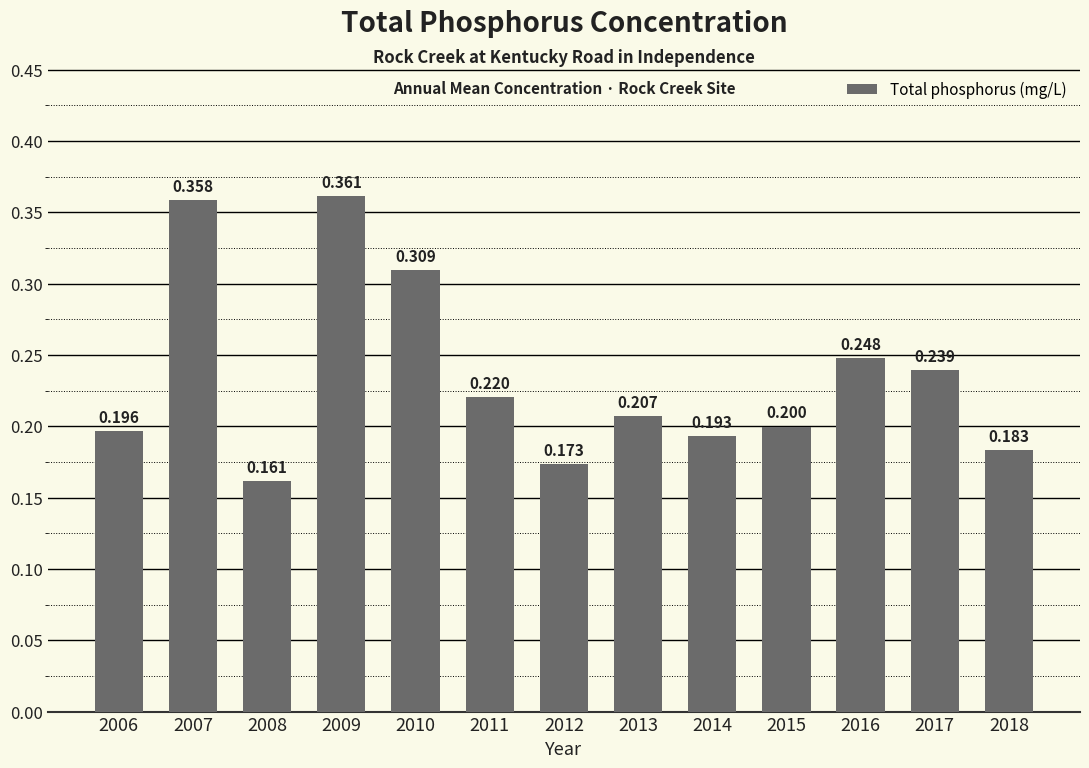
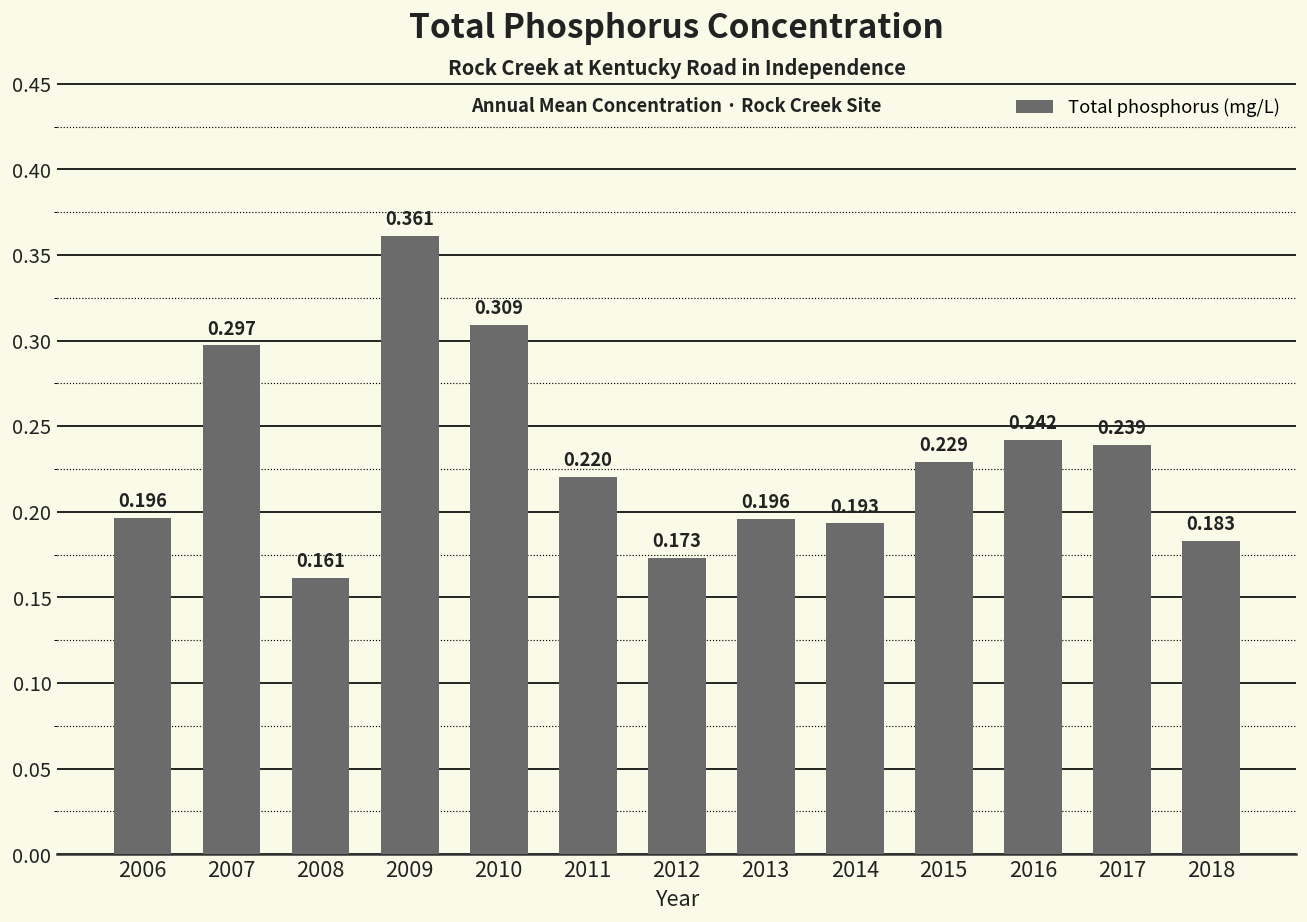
  {
    "2006": 0.196,
-   "2007": 0.358,
+   "2007": 0.297,
    "2008": 0.161,
    "2009": 0.361,
    "2010": 0.309,
    "2011": 0.220,
    "2012": 0.173,
-   "2013": 0.207,
+   "2013": 0.196,
    "2014": 0.193,
-   "2015": 0.200,
-   "2016": 0.248,
+   "2015": 0.229,
+   "2016": 0.242,
    "2017": 0.239,
    "2018": 0.183
  }
